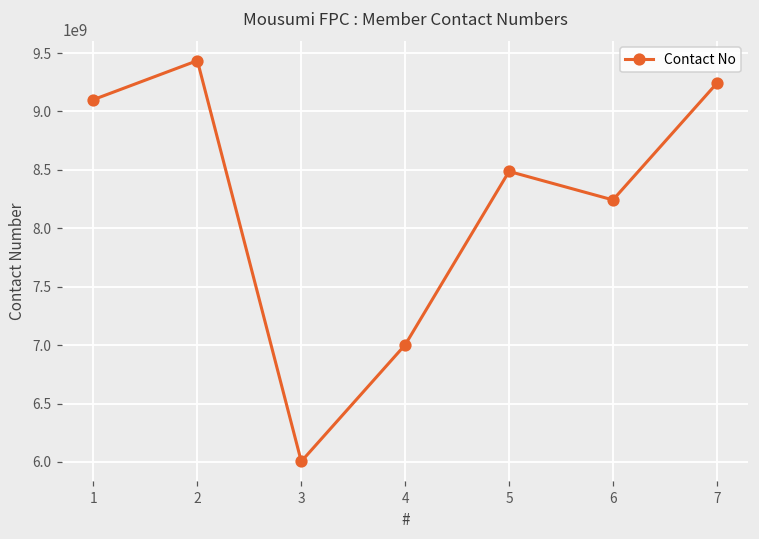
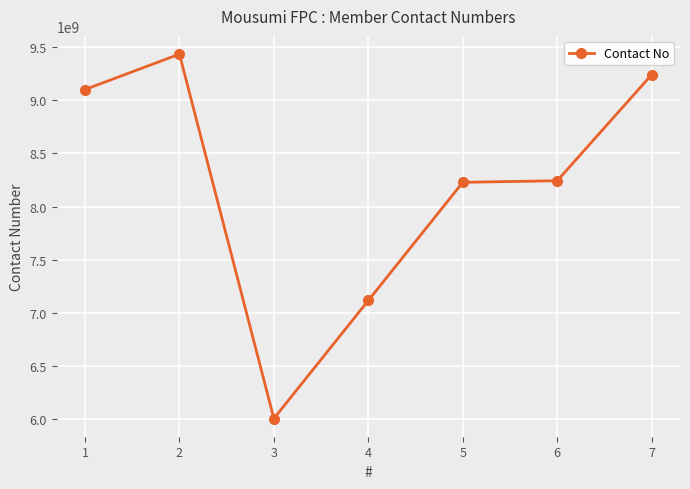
  {
    "1": 9100000000,
    "2": 9440000000,
    "3": 6000000000,
-   "4": 7000000000,
-   "5": 8490000000,
+   "4": 7120000000,
+   "5": 8230000000,
    "6": 8240000000,
    "7": 9240000000
  }
